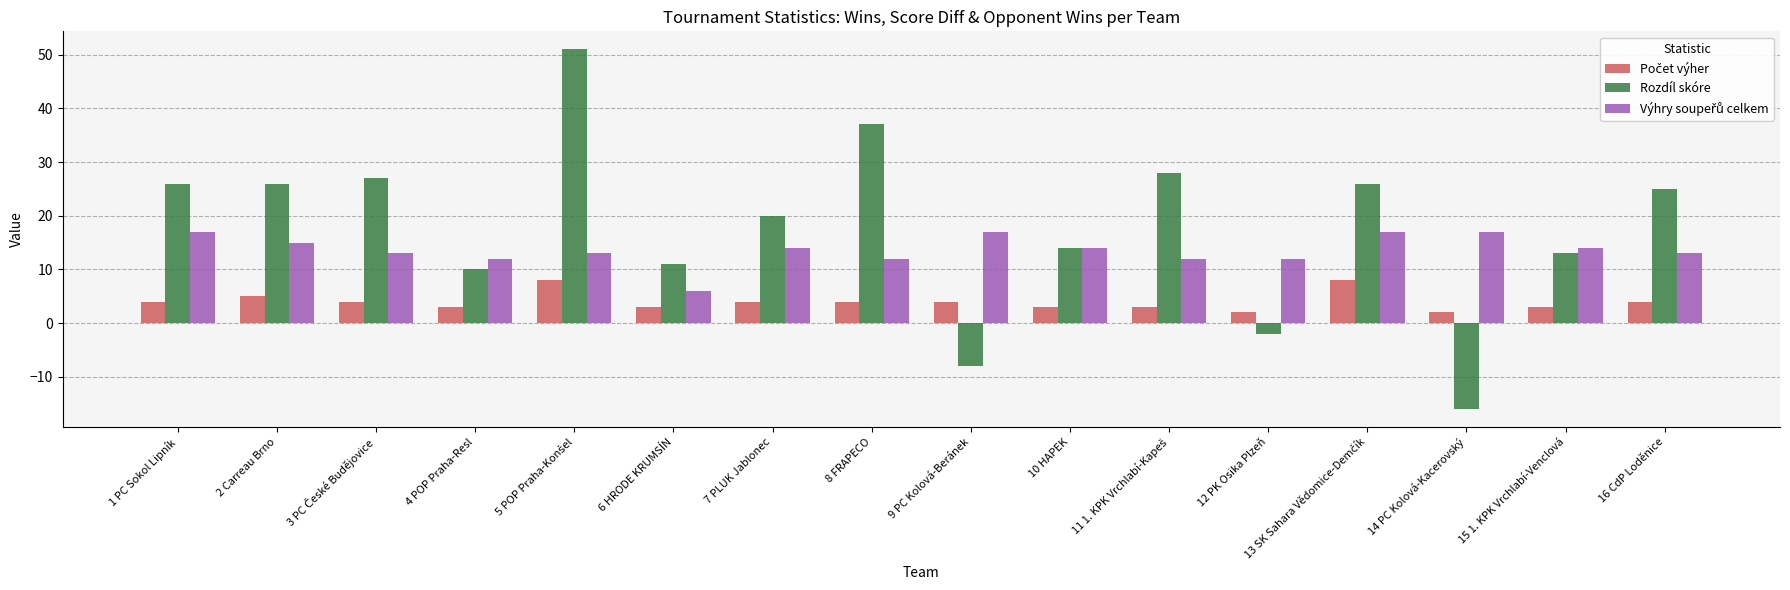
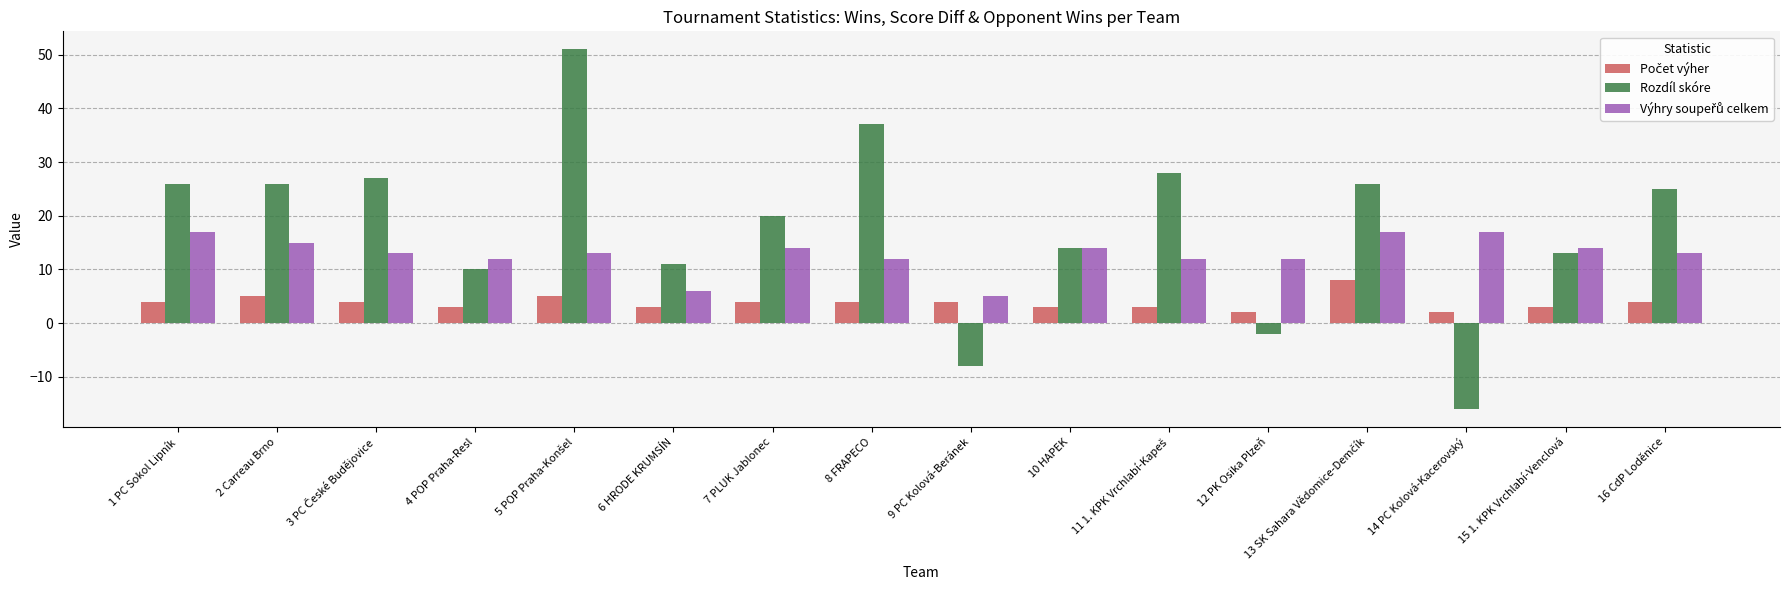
  {
    "Počet výher": {
      "1 PC Sokol Lipník": 4,
      "2 Carreau Brno": 5,
      "3 PC České Budějovice": 4,
      "4 POP Praha-Resl": 3,
-     "5 POP Praha-Konšel": 8,
+     "5 POP Praha-Konšel": 5,
      "6 HRODE KRUMSÍN": 3,
      "7 PLUK Jablonec": 4,
      "8 FRAPECO": 4,
      "9 PC Kolová-Beránek": 4,
      "10 HAPEK": 3,
      "11 1. KPK Vrchlabí-Kapeš": 3,
      "12 PK Osika Plzeň": 2,
      "13 SK Sahara Vědomice-Demčík": 8,
      "14 PC Kolová-Kacerovský": 2,
      "15 1. KPK Vrchlabí-Venclová": 3,
      "16 CdP Loděnice": 4
    },
    "Rozdíl skóre": {
      "1 PC Sokol Lipník": 26,
      "2 Carreau Brno": 26,
      "3 PC České Budějovice": 27,
      "4 POP Praha-Resl": 10,
      "5 POP Praha-Konšel": 51,
      "6 HRODE KRUMSÍN": 11,
      "7 PLUK Jablonec": 20,
      "8 FRAPECO": 37,
      "9 PC Kolová-Beránek": -8,
      "10 HAPEK": 14,
      "11 1. KPK Vrchlabí-Kapeš": 28,
      "12 PK Osika Plzeň": -2,
      "13 SK Sahara Vědomice-Demčík": 26,
      "14 PC Kolová-Kacerovský": -16,
      "15 1. KPK Vrchlabí-Venclová": 13,
      "16 CdP Loděnice": 25
    },
    "Výhry soupeřů celkem": {
      "1 PC Sokol Lipník": 17,
      "2 Carreau Brno": 15,
      "3 PC České Budějovice": 13,
      "4 POP Praha-Resl": 12,
      "5 POP Praha-Konšel": 13,
      "6 HRODE KRUMSÍN": 6,
      "7 PLUK Jablonec": 14,
      "8 FRAPECO": 12,
-     "9 PC Kolová-Beránek": 17,
+     "9 PC Kolová-Beránek": 5,
      "10 HAPEK": 14,
      "11 1. KPK Vrchlabí-Kapeš": 12,
      "12 PK Osika Plzeň": 12,
      "13 SK Sahara Vědomice-Demčík": 17,
      "14 PC Kolová-Kacerovský": 17,
      "15 1. KPK Vrchlabí-Venclová": 14,
      "16 CdP Loděnice": 13
    }
  }
